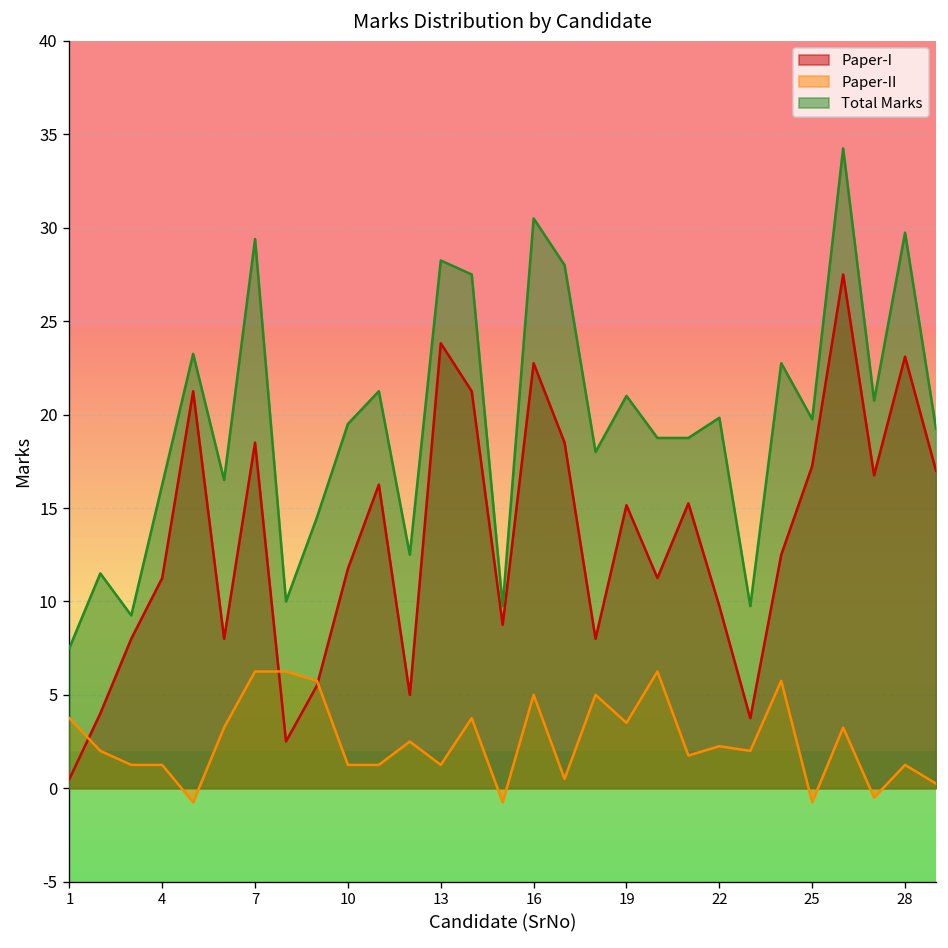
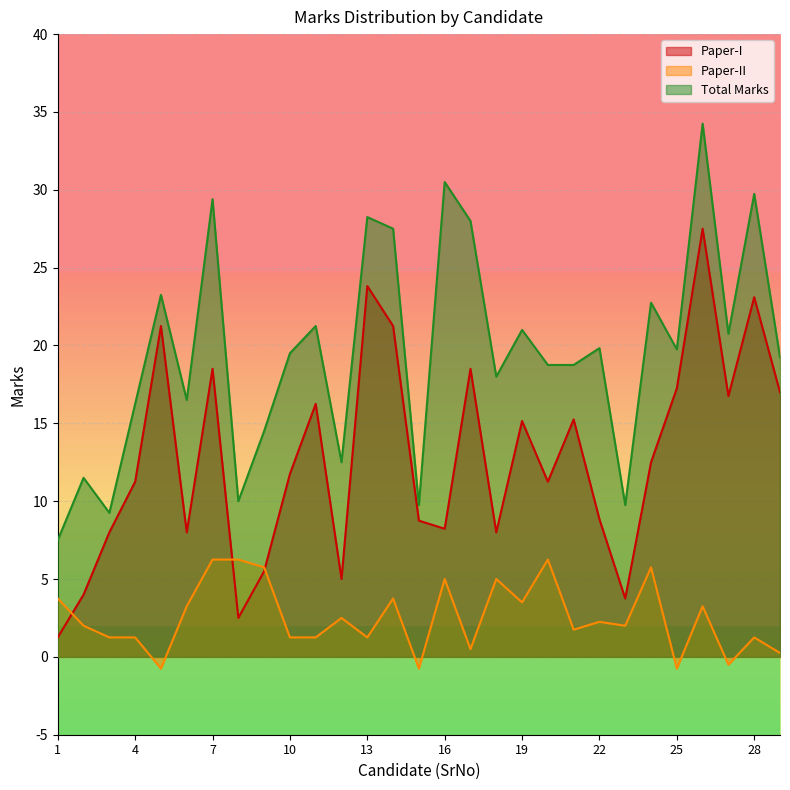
  {
    "Paper-I": {
-     "1": 0.5,
+     "1": 1.3,
      "4": 11.3,
      "7": 18.5,
      "10": 11.8,
      "13": 23.8,
-     "16": 22.8,
+     "16": 8.2,
      "19": 15.2,
-     "22": 9.8,
+     "22": 8.8,
      "25": 17.3,
      "28": 23.1
    },
    "Total Marks": {
      "1": 7.5,
      "4": 16.3,
      "7": 29.4,
      "10": 19.5,
      "13": 28.3,
      "16": 30.5,
      "19": 21.0,
      "22": 19.8,
      "25": 19.8,
      "28": 29.7
    }
  }
